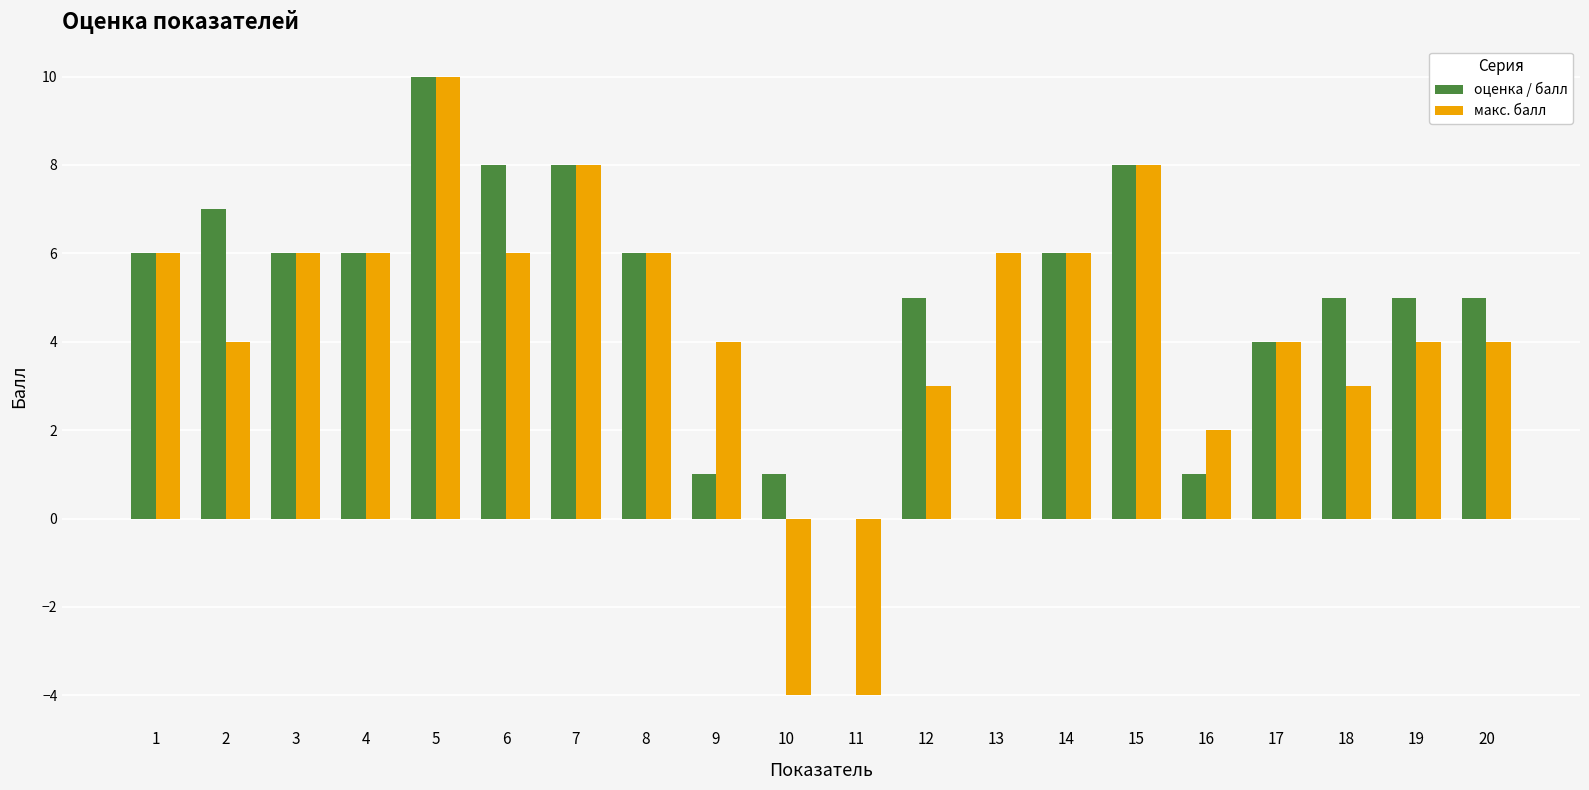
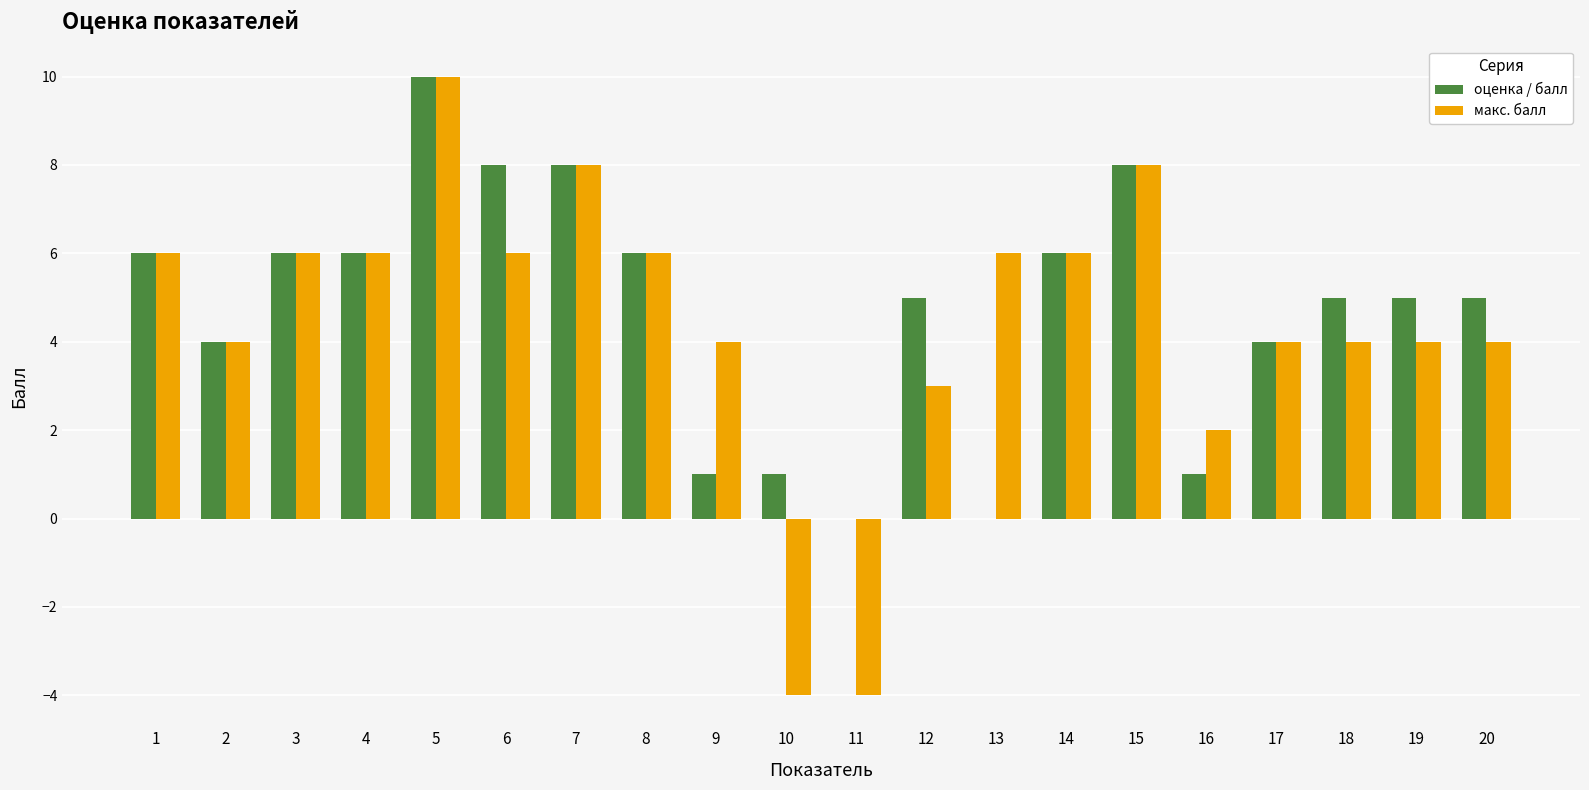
  {
    "оценка / балл": {
      "1": 6,
-     "2": 7,
+     "2": 4,
      "3": 6,
      "4": 6,
      "5": 10,
      "6": 8,
      "7": 8,
      "8": 6,
      "9": 1,
      "10": 1,
      "11": 0,
      "12": 5,
      "13": 0,
      "14": 6,
      "15": 8,
      "16": 1,
      "17": 4,
      "18": 5,
      "19": 5,
      "20": 5
    },
    "макс. балл": {
      "1": 6,
      "2": 4,
      "3": 6,
      "4": 6,
      "5": 10,
      "6": 6,
      "7": 8,
      "8": 6,
      "9": 4,
      "10": -4,
      "11": -4,
      "12": 3,
      "13": 6,
      "14": 6,
      "15": 8,
      "16": 2,
      "17": 4,
-     "18": 3,
+     "18": 4,
      "19": 4,
      "20": 4
    }
  }
